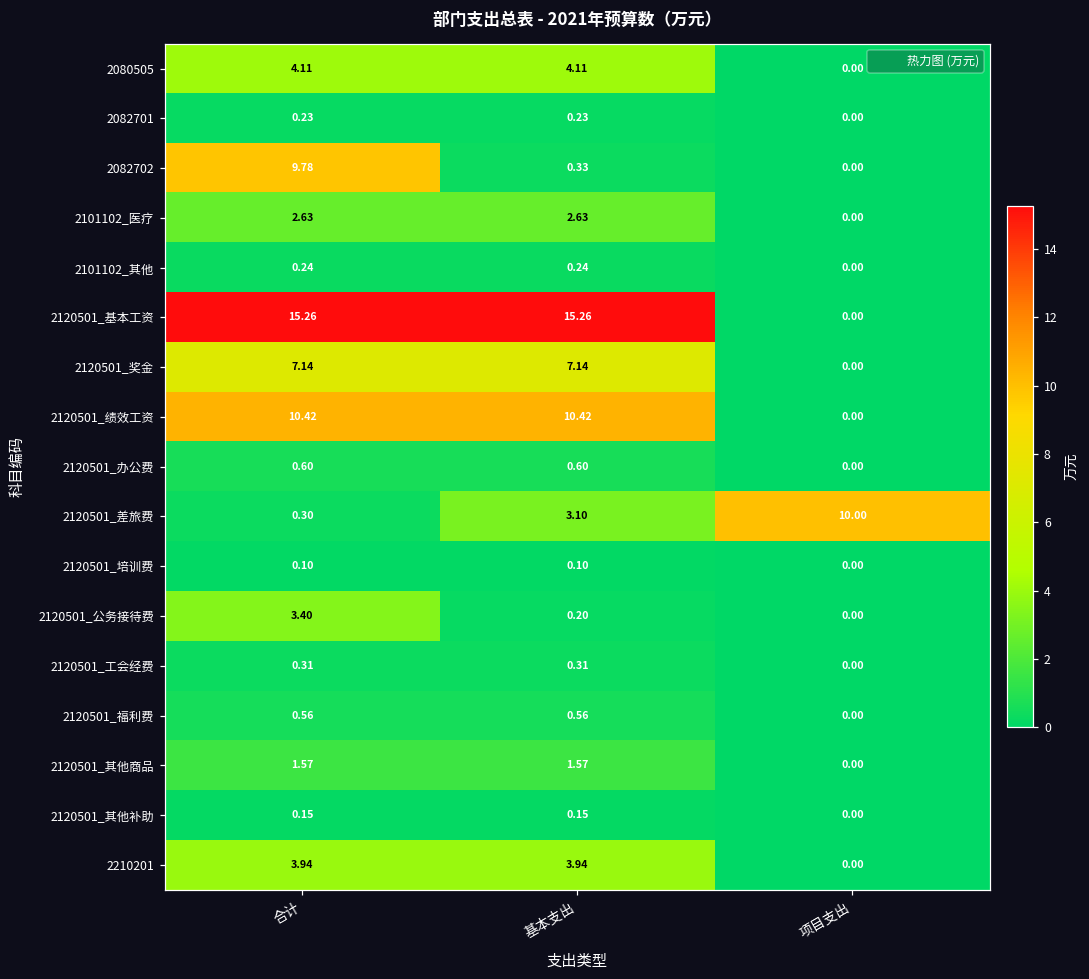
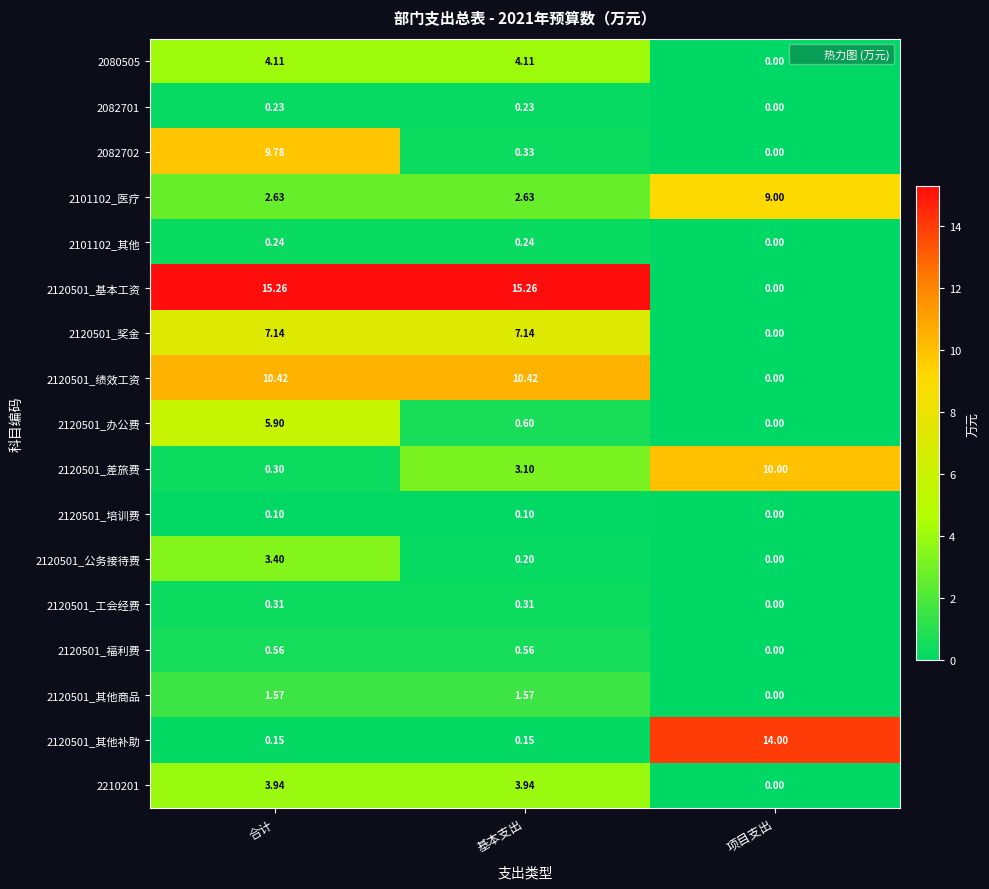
  {
    "2080505": {
      "合计": 4.11,
      "基本支出": 4.11,
      "项目支出": 0.00
    },
    "2082701": {
      "合计": 0.23,
      "基本支出": 0.23,
      "项目支出": 0.00
    },
    "2082702": {
      "合计": 9.78,
      "基本支出": 0.33,
      "项目支出": 0.00
    },
    "2101102_医疗": {
      "合计": 2.63,
      "基本支出": 2.63,
-     "项目支出": 0.00
+     "项目支出": 9.00
    },
    "2101102_其他": {
      "合计": 0.24,
      "基本支出": 0.24,
      "项目支出": 0.00
    },
    "2120501_基本工资": {
      "合计": 15.26,
      "基本支出": 15.26,
      "项目支出": 0.00
    },
    "2120501_奖金": {
      "合计": 7.14,
      "基本支出": 7.14,
      "项目支出": 0.00
    },
    "2120501_绩效工资": {
      "合计": 10.42,
      "基本支出": 10.42,
      "项目支出": 0.00
    },
    "2120501_办公费": {
-     "合计": 0.60,
+     "合计": 5.90,
      "基本支出": 0.60,
      "项目支出": 0.00
    },
    "2120501_差旅费": {
      "合计": 0.30,
      "基本支出": 3.10,
      "项目支出": 10.00
    },
    "2120501_培训费": {
      "合计": 0.10,
      "基本支出": 0.10,
      "项目支出": 0.00
    },
    "2120501_公务接待费": {
      "合计": 3.40,
      "基本支出": 0.20,
      "项目支出": 0.00
    },
    "2120501_工会经费": {
      "合计": 0.31,
      "基本支出": 0.31,
      "项目支出": 0.00
    },
    "2120501_福利费": {
      "合计": 0.56,
      "基本支出": 0.56,
      "项目支出": 0.00
    },
    "2120501_其他商品": {
      "合计": 1.57,
      "基本支出": 1.57,
      "项目支出": 0.00
    },
    "2120501_其他补助": {
      "合计": 0.15,
      "基本支出": 0.15,
-     "项目支出": 0.00
+     "项目支出": 14.00
    },
    "2210201": {
      "合计": 3.94,
      "基本支出": 3.94,
      "项目支出": 0.00
    }
  }
